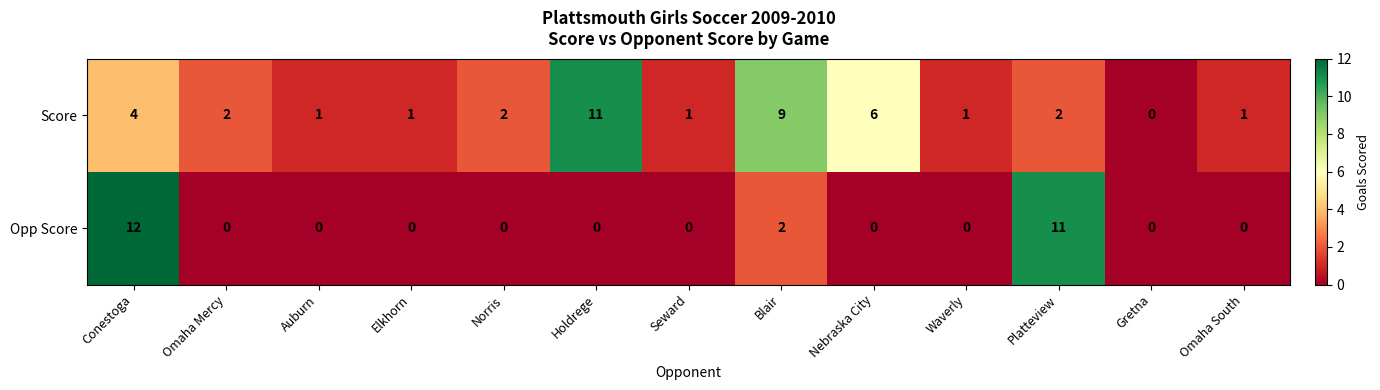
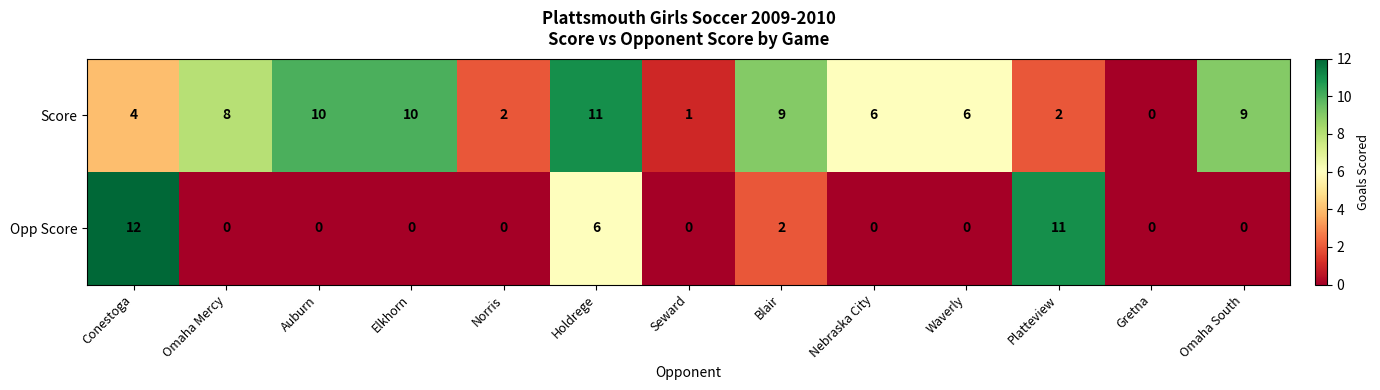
  {
    "Score": {
      "Conestoga": 4,
-     "Omaha Mercy": 2,
-     "Auburn": 1,
-     "Elkhorn": 1,
+     "Omaha Mercy": 8,
+     "Auburn": 10,
+     "Elkhorn": 10,
      "Norris": 2,
      "Holdrege": 11,
      "Seward": 1,
      "Blair": 9,
      "Nebraska City": 6,
-     "Waverly": 1,
+     "Waverly": 6,
      "Platteview": 2,
      "Gretna": 0,
-     "Omaha South": 1
+     "Omaha South": 9
    },
    "Opp Score": {
      "Conestoga": 12,
      "Omaha Mercy": 0,
      "Auburn": 0,
      "Elkhorn": 0,
      "Norris": 0,
-     "Holdrege": 0,
+     "Holdrege": 6,
      "Seward": 0,
      "Blair": 2,
      "Nebraska City": 0,
      "Waverly": 0,
      "Platteview": 11,
      "Gretna": 0,
      "Omaha South": 0
    }
  }
